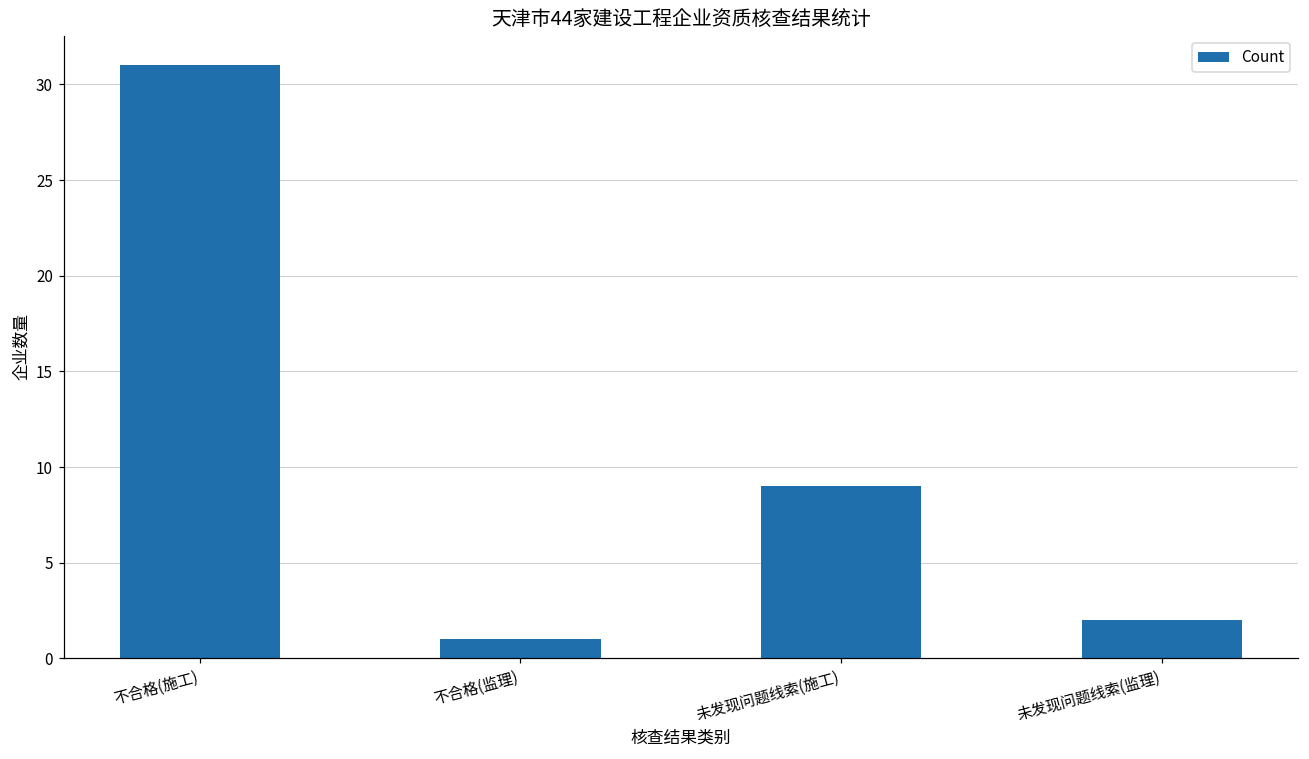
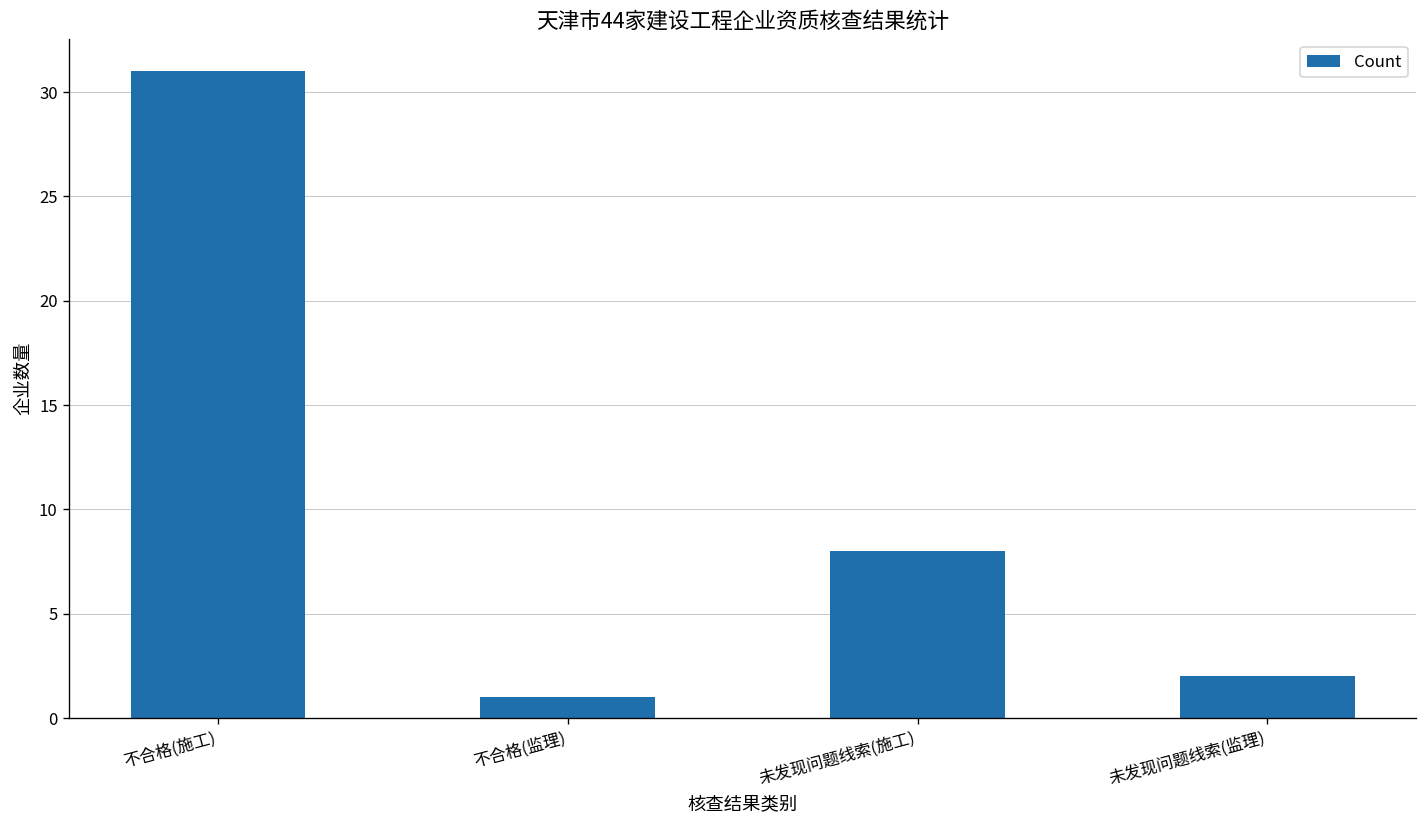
  {
    "不合格(施工)": 31,
    "不合格(监理)": 1,
-   "未发现问题线索(施工)": 9,
+   "未发现问题线索(施工)": 8,
    "未发现问题线索(监理)": 2
  }
